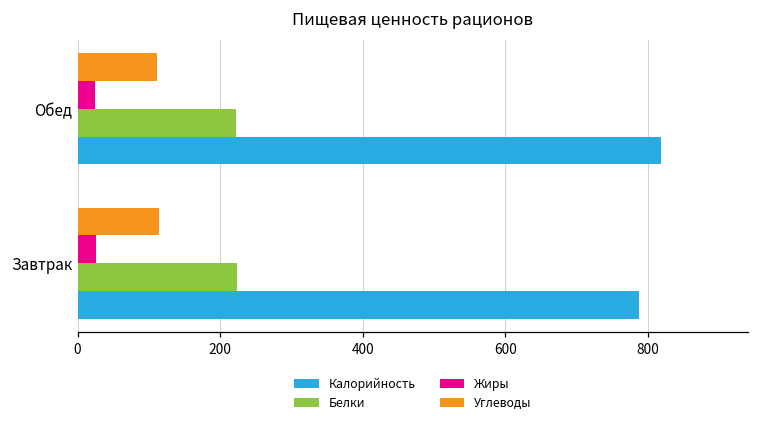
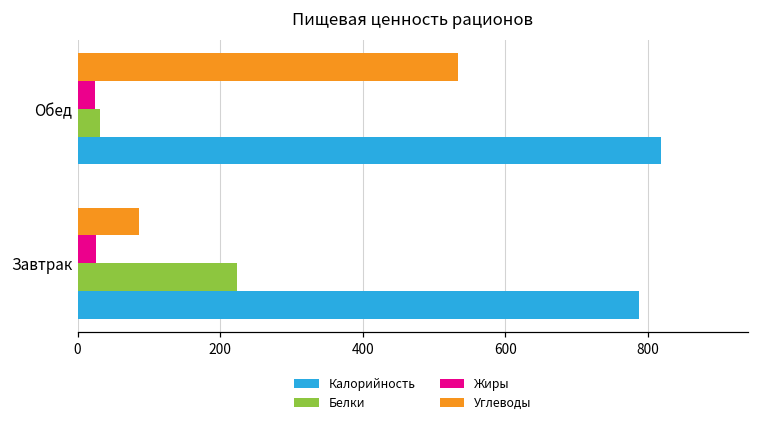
  {
    "Калорийность": {
      "Обед": 820,
      "Завтрак": 790
    },
    "Белки": {
-     "Обед": 220,
+     "Обед": 30,
      "Завтрак": 220
    },
    "Жиры": {
      "Обед": 20,
      "Завтрак": 30
    },
    "Углеводы": {
-     "Обед": 110,
-     "Завтрак": 110
+     "Обед": 530,
+     "Завтрак": 90
    }
  }
